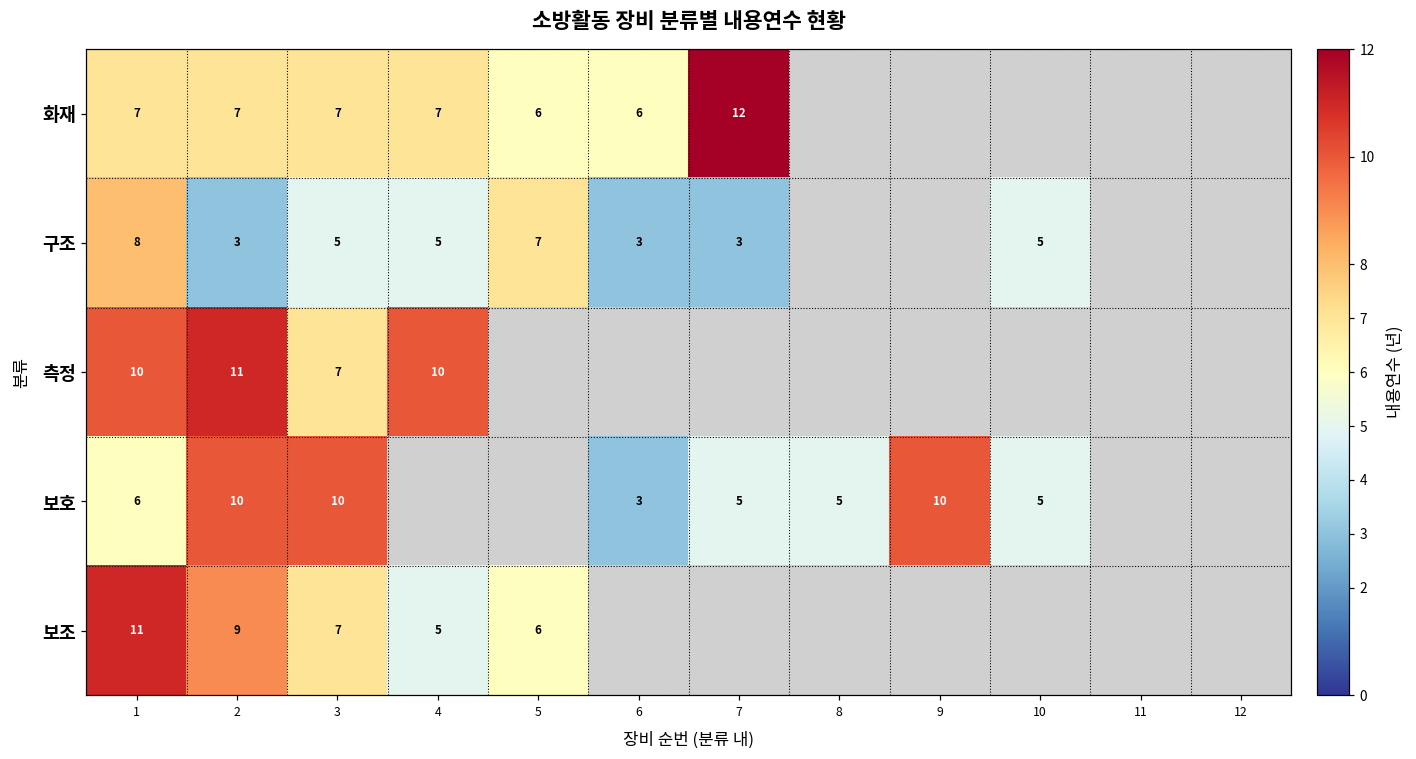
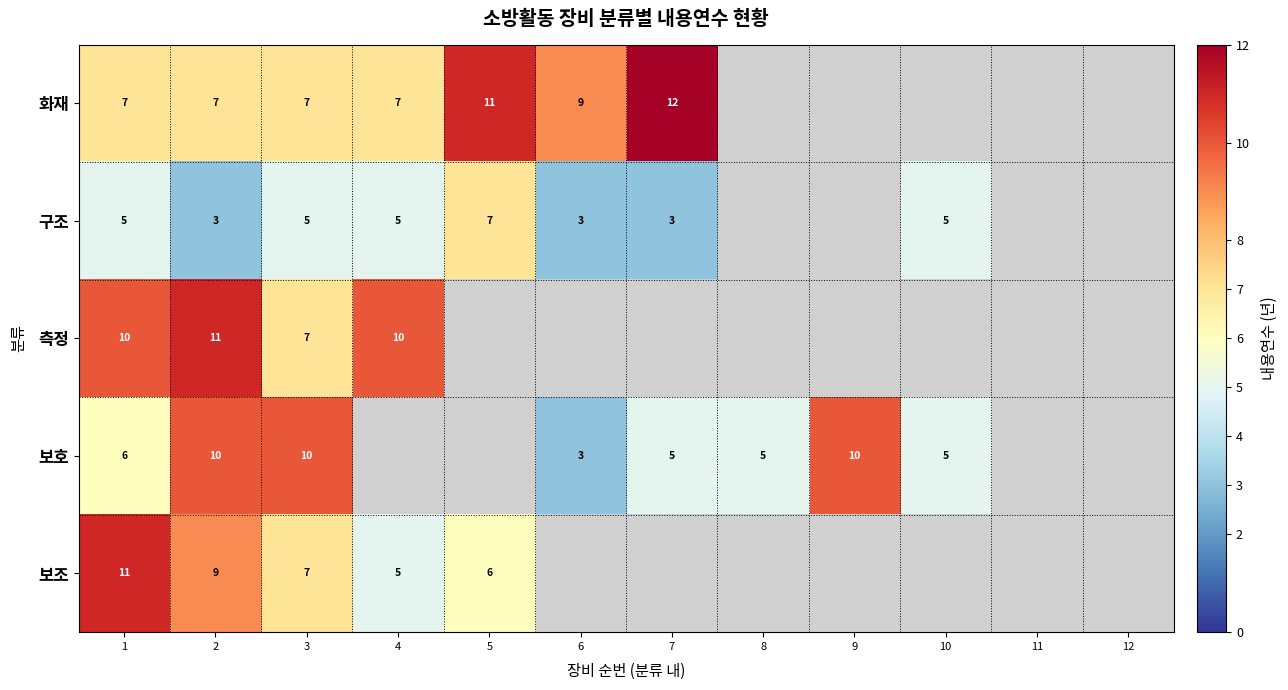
  {
    "화재": {
      "1": 7,
      "2": 7,
      "3": 7,
      "4": 7,
-     "5": 6,
-     "6": 6,
+     "5": 11,
+     "6": 9,
      "7": 12
    },
    "구조": {
-     "1": 8,
+     "1": 5,
      "2": 3,
      "3": 5,
      "4": 5,
      "5": 7,
      "6": 3,
      "7": 3,
      "10": 5
    },
    "측정": {
      "1": 10,
      "2": 11,
      "3": 7,
      "4": 10
    },
    "보호": {
      "1": 6,
      "2": 10,
      "3": 10,
      "6": 3,
      "7": 5,
      "8": 5,
      "9": 10,
      "10": 5
    },
    "보조": {
      "1": 11,
      "2": 9,
      "3": 7,
      "4": 5,
      "5": 6
    }
  }
